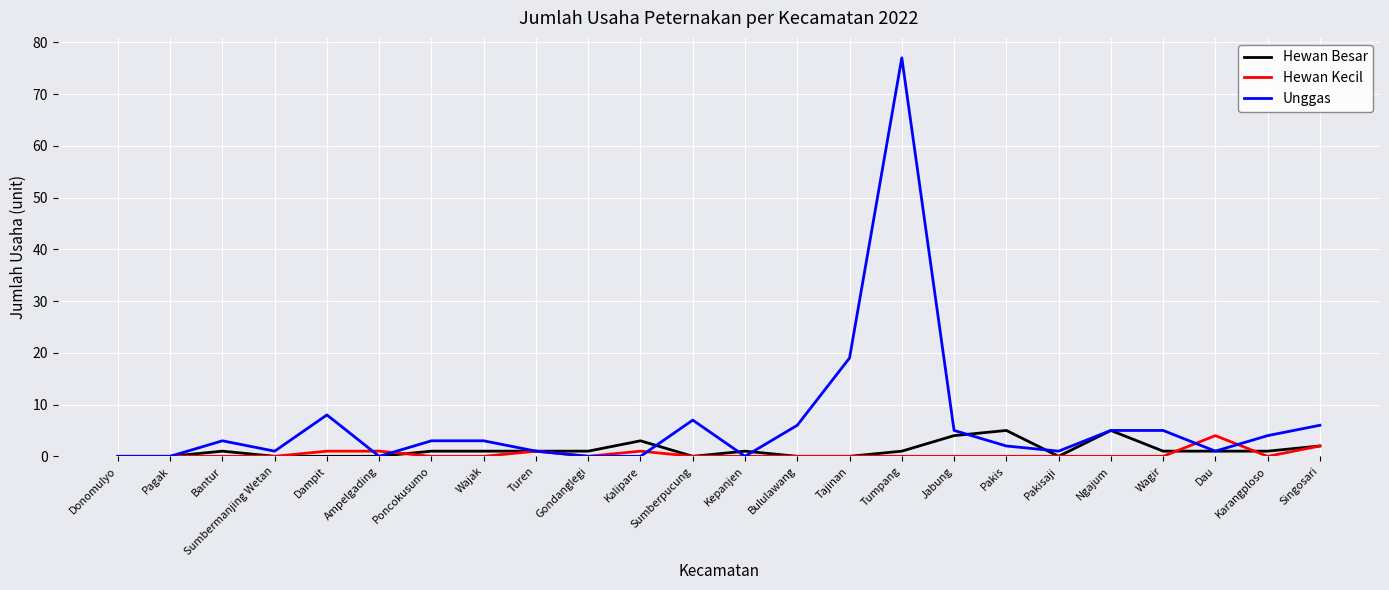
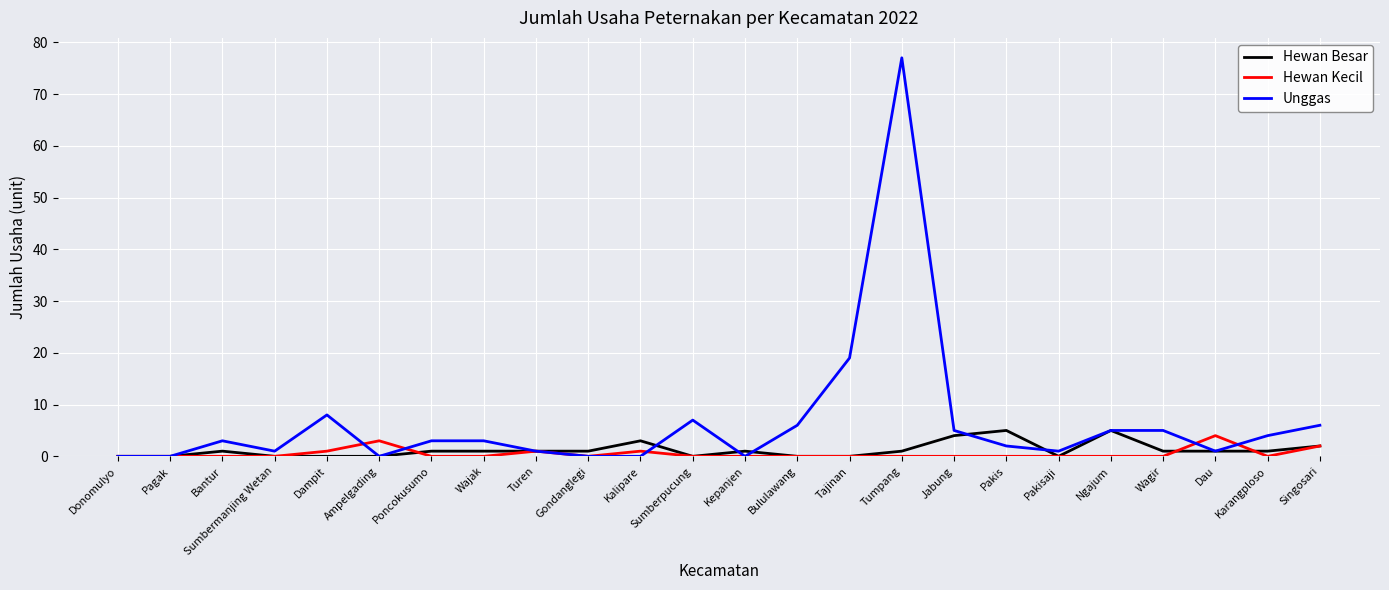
  {
    "Hewan Besar": {
      "Bantur": 1,
      "Dampit": 0,
      "Poncokusumo": 1,
      "Wajak": 1,
      "Gondanglegi": 1,
      "Kalipare": 3,
      "Kepanjen": 1,
      "Tumpang": 1,
      "Jabung": 4,
      "Pakis": 5,
      "Wagir": 1,
      "Karangploso": 1
    },
    "Hewan Kecil": {
      "Bantur": 0,
      "Dampit": 1,
-     "Ampelgading": 1,
+     "Ampelgading": 3,
      "Poncokusumo": 0,
      "Wajak": 0,
      "Kalipare": 1,
      "Tumpang": 0,
      "Jabung": 0,
      "Pakis": 0,
      "Ngajum": 0,
      "Wagir": 0,
      "Dau": 4,
      "Karangploso": 0
    },
    "Unggas": {
      "Bantur": 3,
      "Sumbermanjing Wetan": 1,
      "Dampit": 8,
      "Poncokusumo": 3,
      "Wajak": 3,
      "Kalipare": 0,
      "Sumberpucung": 7,
      "Bululawang": 6,
      "Tajinan": 19,
      "Tumpang": 77,
      "Jabung": 5,
      "Pakis": 2,
      "Pakisaji": 1,
      "Wagir": 5,
      "Karangploso": 4,
      "Singosari": 6
    }
  }
